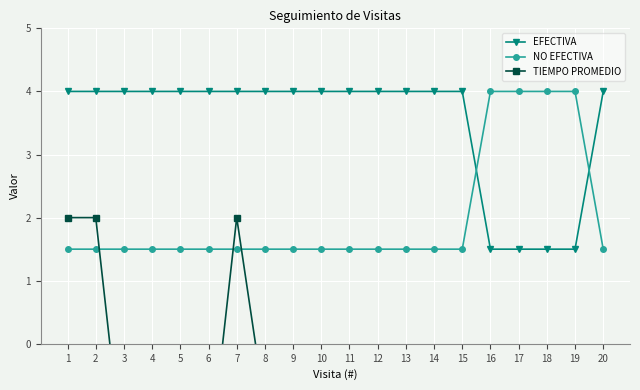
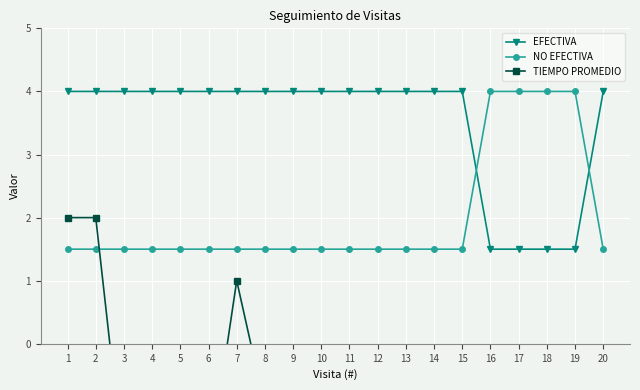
  {
    "TIEMPO PROMEDIO": {
      "1": 2.0,
      "2": 2.0,
-     "7": 2.0
+     "7": 1.0
    }
  }
